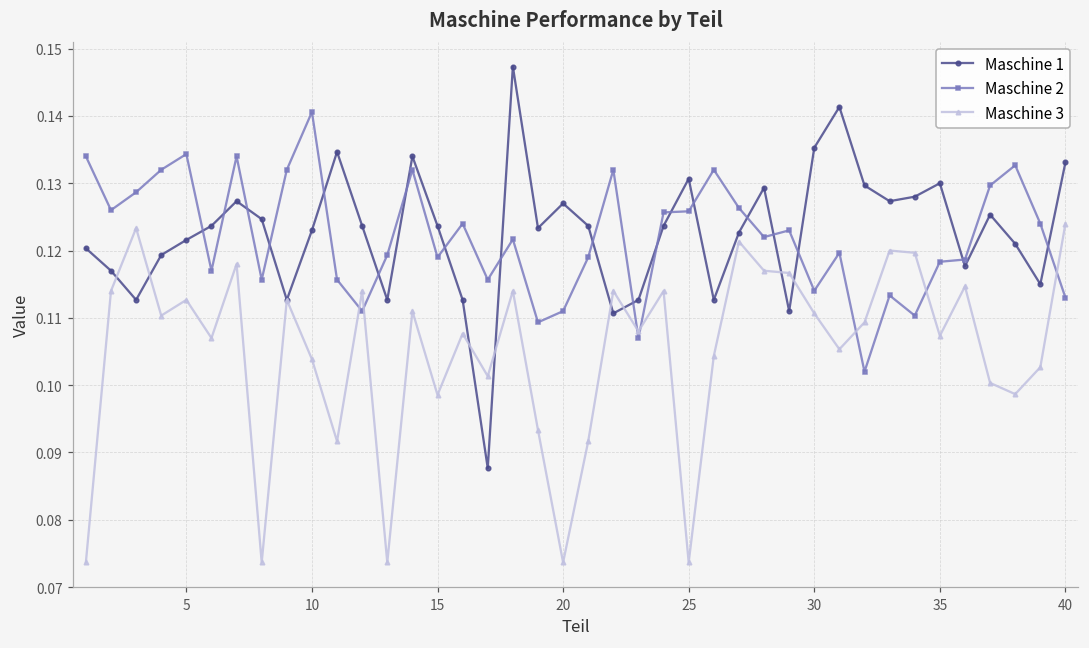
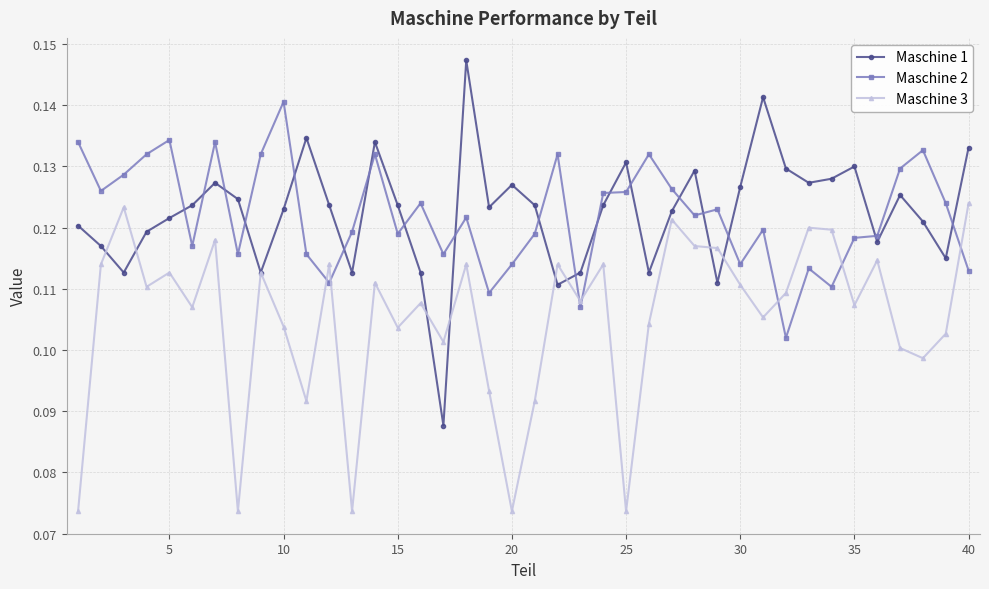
  {
    "Maschine 1": {
      "5": 0.122,
      "10": 0.123,
      "15": 0.124,
      "20": 0.127,
      "25": 0.131,
-     "30": 0.135,
+     "30": 0.127,
      "35": 0.130,
      "40": 0.133
    },
    "Maschine 2": {
      "5": 0.134,
      "10": 0.141,
      "15": 0.119,
-     "20": 0.111,
+     "20": 0.114,
      "25": 0.126,
      "30": 0.114,
      "35": 0.118,
      "40": 0.113
    },
    "Maschine 3": {
      "5": 0.113,
      "10": 0.104,
-     "15": 0.099,
+     "15": 0.104,
      "20": 0.074,
      "25": 0.074,
      "30": 0.111,
      "35": 0.107,
      "40": 0.124
    }
  }
